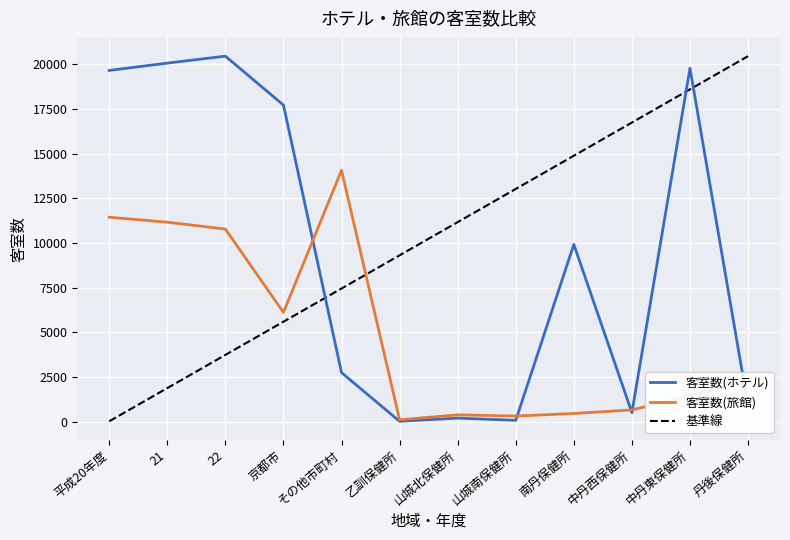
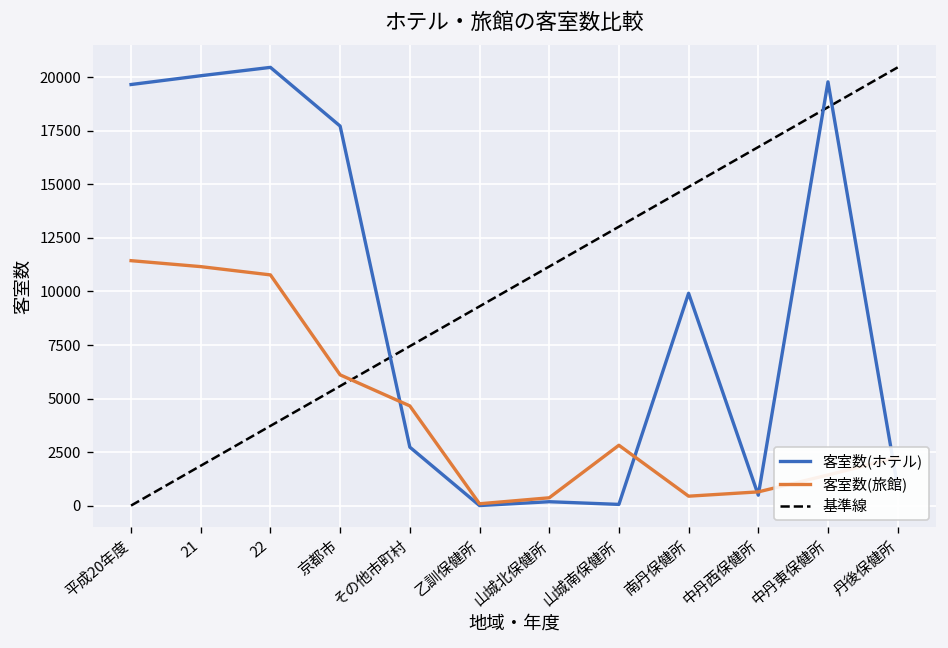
  {
    "客室数(ホテル)": {
      "平成20年度": 19700,
      "21": 20100,
      "22": 20500,
      "京都市": 17700,
      "その他市町村": 2700,
      "山城北保健所": 200,
      "山城南保健所": 100,
      "南丹保健所": 9900,
      "中丹西保健所": 500,
      "中丹東保健所": 19800
    },
    "客室数(旅館)": {
      "平成20年度": 11400,
      "21": 11200,
      "22": 10800,
      "京都市": 6100,
-     "その他市町村": 14100,
+     "その他市町村": 4700,
      "山城北保健所": 400,
-     "山城南保健所": 300,
+     "山城南保健所": 2800,
      "南丹保健所": 500,
      "中丹西保健所": 700
    },
    "基準線": {
      "平成20年度": 0,
      "21": 1900,
      "22": 3700,
      "京都市": 5600,
      "その他市町村": 7400,
      "乙訓保健所": 9300,
      "山城北保健所": 11200,
      "山城南保健所": 13000,
      "南丹保健所": 14900,
      "中丹西保健所": 16700,
      "中丹東保健所": 18600,
      "丹後保健所": 20500
    }
  }
